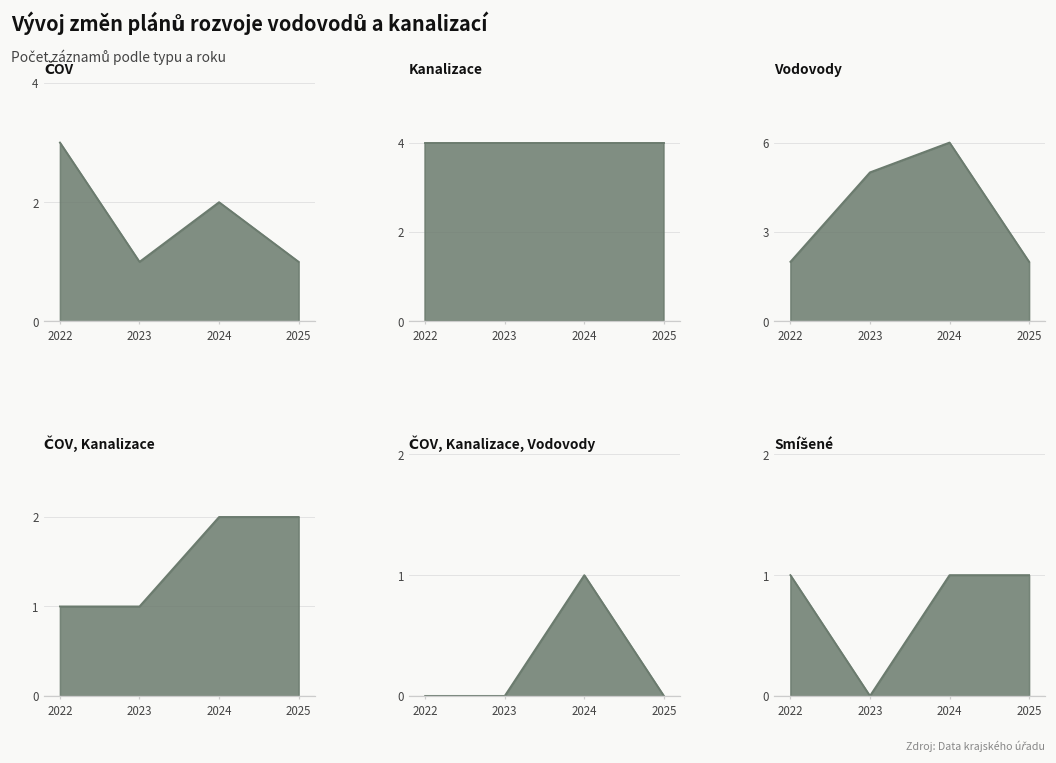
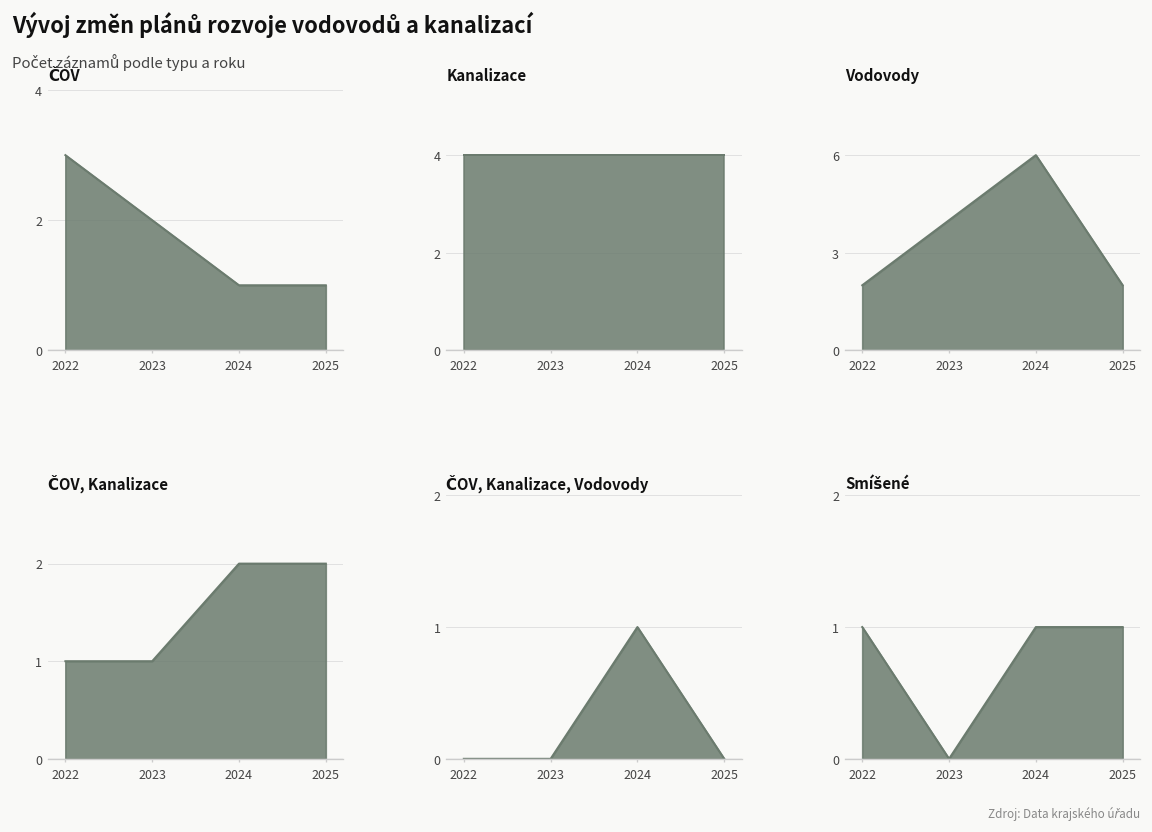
  {
    "ČOV": {
      "2022": 3,
-     "2023": 1,
-     "2024": 2,
+     "2023": 2,
+     "2024": 1,
      "2025": 1
    },
    "Kanalizace": {
      "2022": 4.0,
      "2023": 4.0,
      "2024": 4.0,
      "2025": 4.0
    },
    "Vodovody": {
      "2022": 2,
-     "2023": 5,
+     "2023": 4,
      "2024": 6,
      "2025": 2
    },
    "ČOV, Kanalizace": {
      "2022": 1.0,
      "2023": 1.0,
      "2024": 2.0,
      "2025": 2.0
    },
    "ČOV, Kanalizace, Vodovody": {
      "2022": 0.00,
      "2023": 0.00,
      "2024": 1.00,
      "2025": 0.00
    },
    "Smíšené": {
      "2022": 1.00,
      "2023": 0.00,
      "2024": 1.00,
      "2025": 1.00
    }
  }
